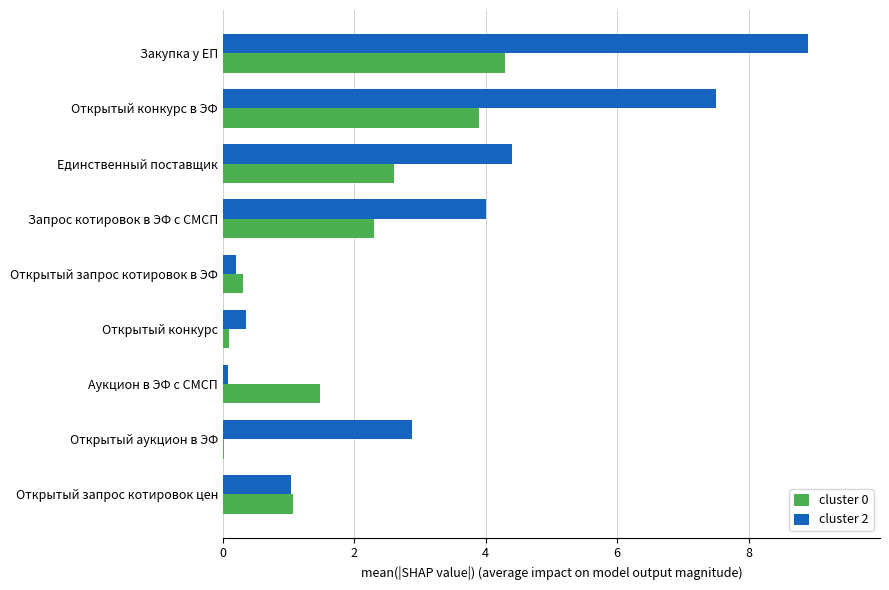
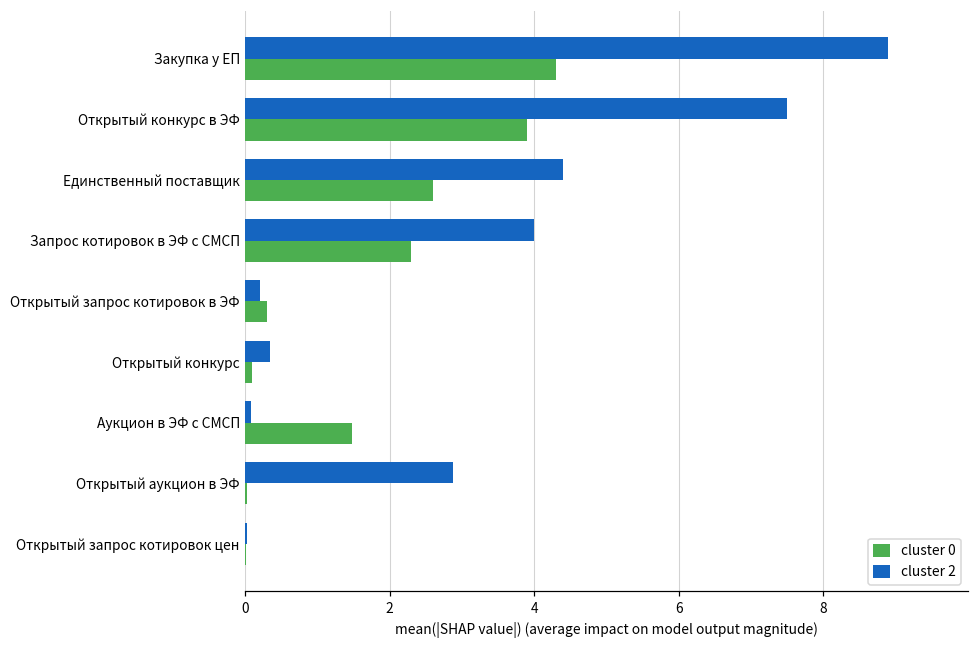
  {
    "cluster 0": {
      "Закупка у ЕП": 4.3,
      "Открытый конкурс в ЭФ": 3.9,
      "Единственный поставщик": 2.6,
      "Запрос котировок в ЭФ с СМСП": 2.3,
      "Открытый запрос котировок в ЭФ": 0.3,
      "Открытый конкурс": 0.1,
      "Аукцион в ЭФ с СМСП": 1.5,
-     "Открытый запрос котировок цен": 1.1
+     "Открытый запрос котировок цен": 0.0
    },
    "cluster 2": {
      "Закупка у ЕП": 8.9,
      "Открытый конкурс в ЭФ": 7.5,
      "Единственный поставщик": 4.4,
      "Запрос котировок в ЭФ с СМСП": 4.0,
      "Открытый запрос котировок в ЭФ": 0.2,
      "Открытый конкурс": 0.4,
      "Аукцион в ЭФ с СМСП": 0.1,
      "Открытый аукцион в ЭФ": 2.9,
-     "Открытый запрос котировок цен": 1.0
+     "Открытый запрос котировок цен": 0.0
    }
  }
